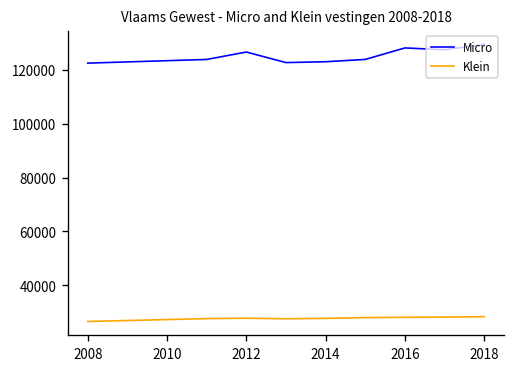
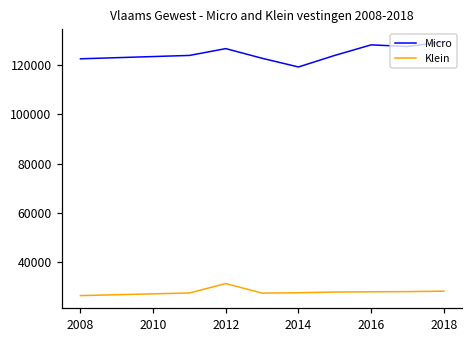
  {
    "Micro": {
      "2008": 123000,
      "2012": 127000,
-     "2014": 123000,
+     "2014": 119000,
      "2016": 128000
    },
    "Klein": {
      "2008": 27000,
-     "2012": 28000,
+     "2012": 31000,
      "2014": 28000,
      "2016": 28000,
      "2018": 28000
    }
  }
